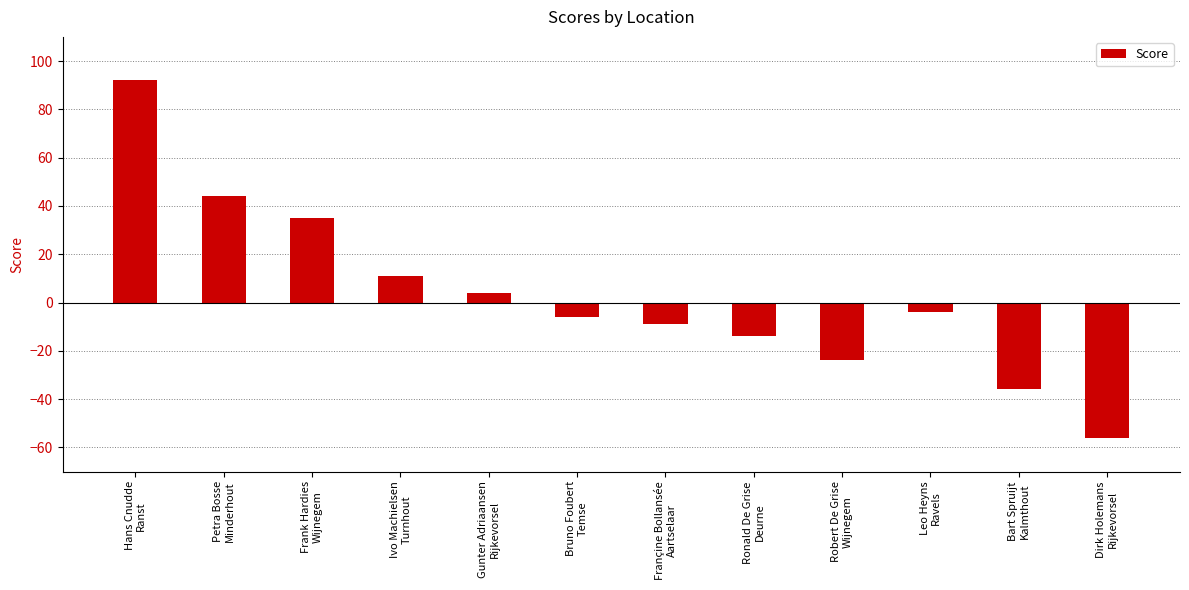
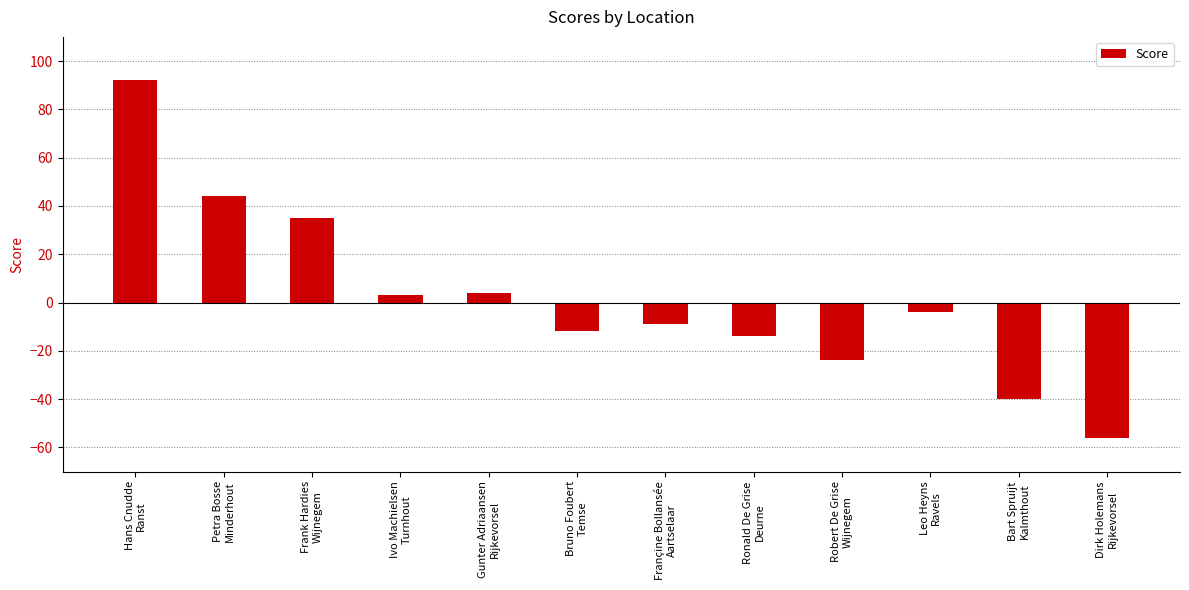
  {
    "Hans Cnudde Ranst": 92,
    "Petra Bosse Minderhout": 44,
    "Frank Hardies Wijnegem": 35,
-   "Ivo Machielsen Turnhout": 11,
+   "Ivo Machielsen Turnhout": 3,
    "Gunter Adriaansen Rijkevorsel": 4,
-   "Bruno Foubert Temse": -6,
+   "Bruno Foubert Temse": -12,
    "Françine Bollansée Aartselaar": -9,
    "Ronald De Grise Deurne": -14,
    "Robert De Grise Wijnegem": -24,
    "Leo Heyns Ravels": -4,
-   "Bart Spruijt Kalmthout": -36,
+   "Bart Spruijt Kalmthout": -40,
    "Dirk Holemans Rijkevorsel": -56
  }
